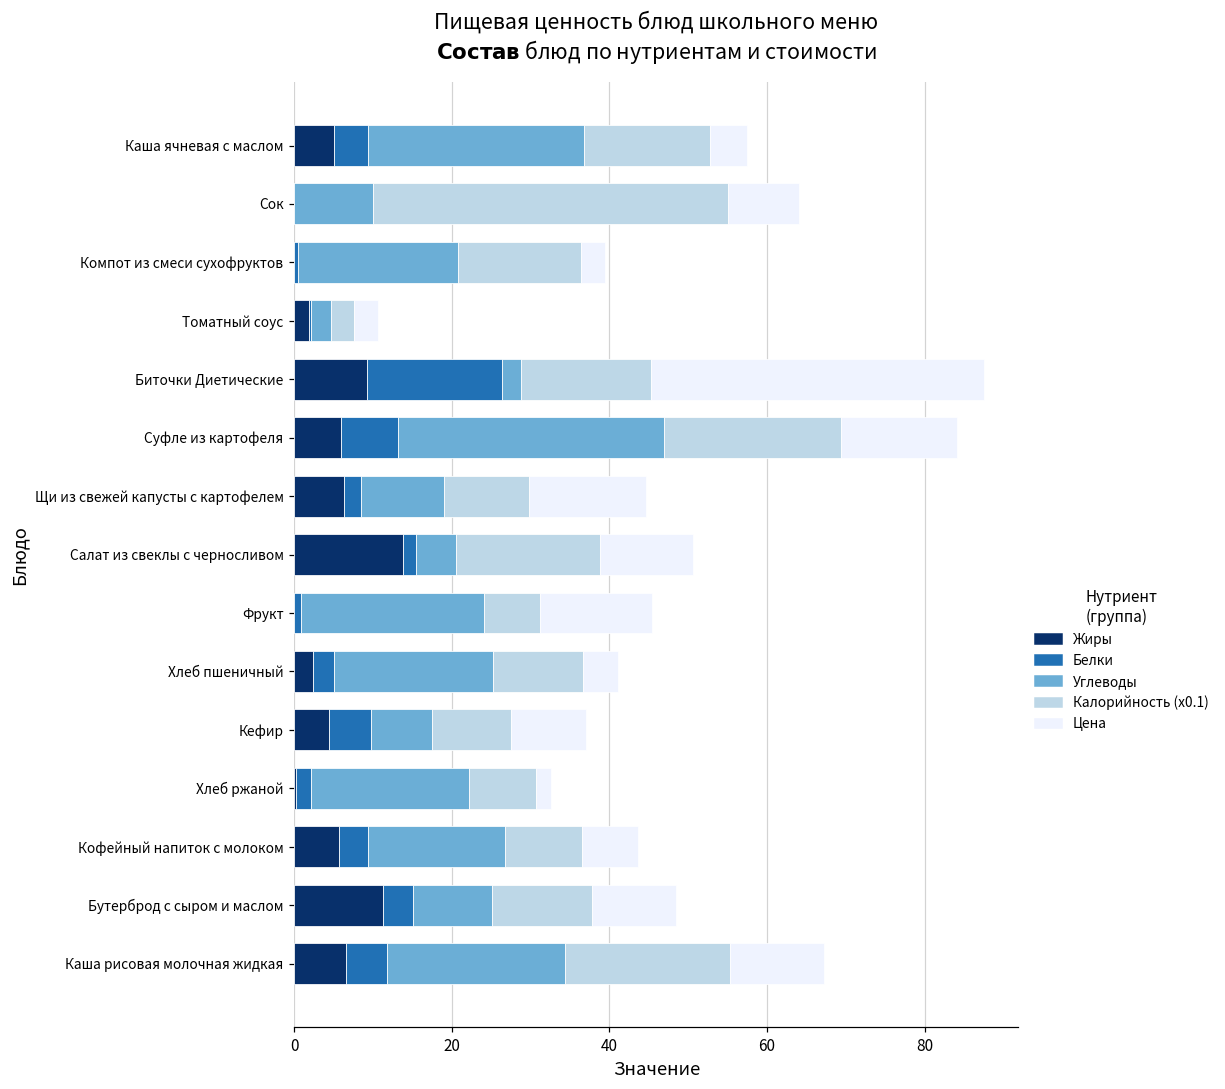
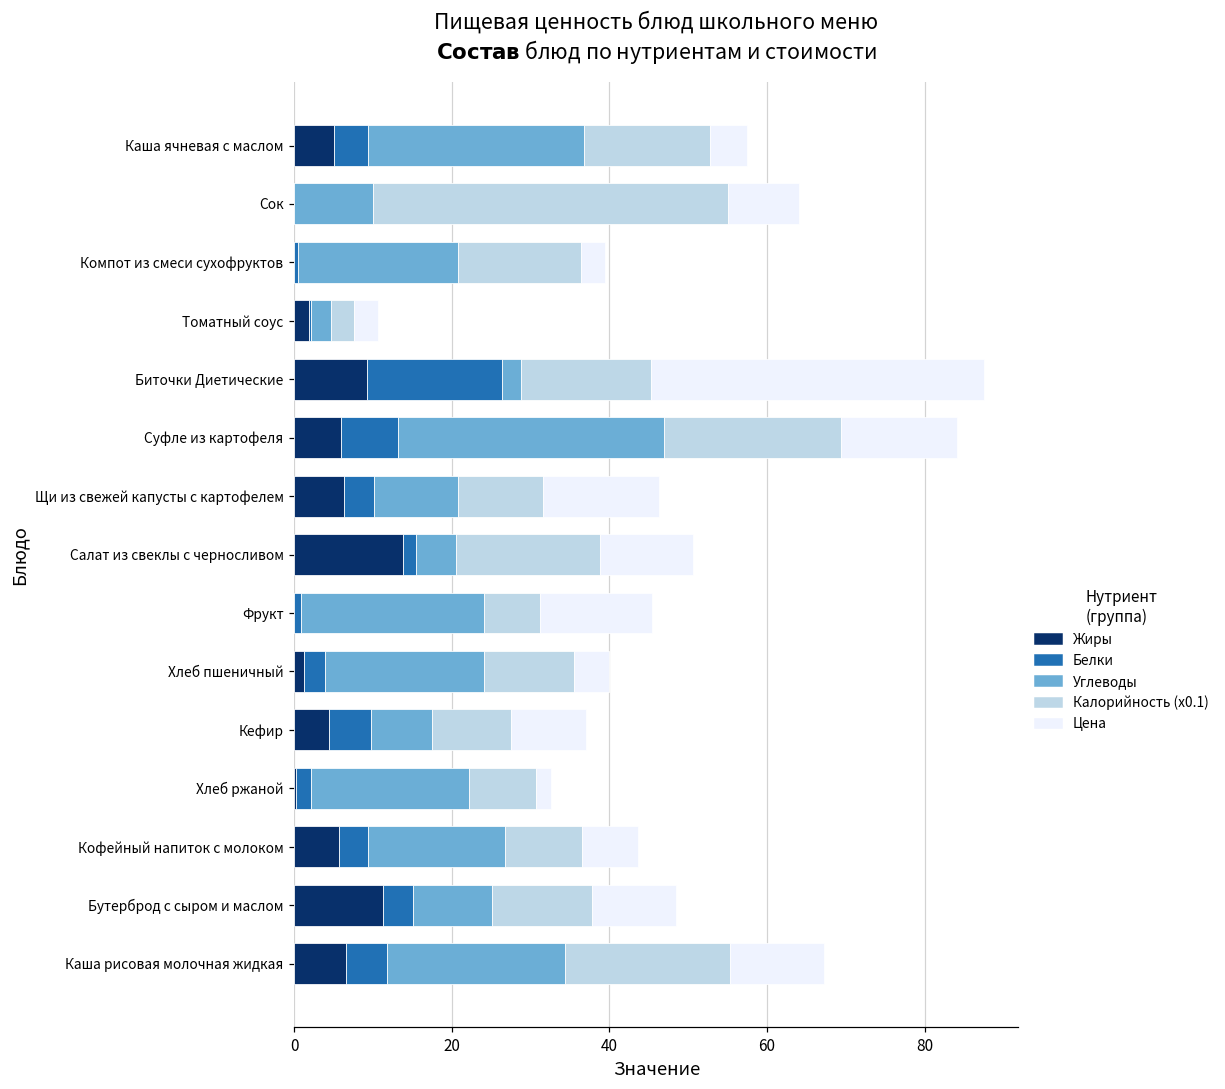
  {
    "Жиры": {
      "Каша ячневая с маслом": 5,
      "Сок": 0,
      "Компот из смеси сухофруктов": 0,
      "Томатный соус": 2,
      "Биточки Диетические": 9,
      "Суфле из картофеля": 6,
      "Щи из свежей капусты с картофелем": 6,
      "Салат из свеклы с черносливом": 14,
      "Фрукт": 0,
-     "Хлеб пшеничный": 2,
+     "Хлеб пшеничный": 1,
      "Кефир": 4,
      "Кофейный напиток с молоком": 6,
      "Бутерброд с сыром и маслом": 11,
      "Каша рисовая молочная жидкая": 7
    },
    "Белки": {
      "Каша ячневая с маслом": 4,
      "Сок": 0,
      "Компот из смеси сухофруктов": 0,
      "Биточки Диетические": 17,
      "Суфле из картофеля": 7,
-     "Щи из свежей капусты с картофелем": 2,
+     "Щи из свежей капусты с картофелем": 4,
      "Салат из свеклы с черносливом": 2,
      "Фрукт": 1,
      "Хлеб пшеничный": 3,
      "Кефир": 5,
      "Хлеб ржаной": 2,
      "Кофейный напиток с молоком": 4,
      "Бутерброд с сыром и маслом": 4,
      "Каша рисовая молочная жидкая": 5
    },
    "Углеводы": {
      "Каша ячневая с маслом": 27,
      "Сок": 10,
      "Компот из смеси сухофруктов": 20,
      "Томатный соус": 3,
      "Биточки Диетические": 2,
      "Суфле из картофеля": 34,
      "Щи из свежей капусты с картофелем": 11,
      "Салат из свеклы с черносливом": 5,
      "Фрукт": 23,
      "Хлеб пшеничный": 20,
      "Кефир": 8,
      "Хлеб ржаной": 20,
      "Кофейный напиток с молоком": 17,
      "Бутерброд с сыром и маслом": 10,
      "Каша рисовая молочная жидкая": 23
    },
    "Калорийность (x0.1)": {
      "Каша ячневая с маслом": 16,
      "Сок": 45,
      "Компот из смеси сухофруктов": 16,
      "Томатный соус": 3,
      "Биточки Диетические": 16,
      "Суфле из картофеля": 22,
      "Щи из свежей капусты с картофелем": 11,
      "Салат из свеклы с черносливом": 18,
      "Фрукт": 7,
      "Хлеб пшеничный": 12,
      "Кефир": 10,
      "Хлеб ржаной": 9,
      "Кофейный напиток с молоком": 10,
      "Бутерброд с сыром и маслом": 13,
      "Каша рисовая молочная жидкая": 21
    },
    "Цена": {
      "Каша ячневая с маслом": 5,
      "Сок": 9,
      "Компот из смеси сухофруктов": 3,
      "Томатный соус": 3,
      "Биточки Диетические": 42,
      "Суфле из картофеля": 15,
      "Щи из свежей капусты с картофелем": 15,
      "Салат из свеклы с черносливом": 12,
      "Фрукт": 14,
      "Хлеб пшеничный": 4,
      "Кефир": 10,
      "Хлеб ржаной": 2,
      "Кофейный напиток с молоком": 7,
      "Бутерброд с сыром и маслом": 11,
      "Каша рисовая молочная жидкая": 12
    }
  }
